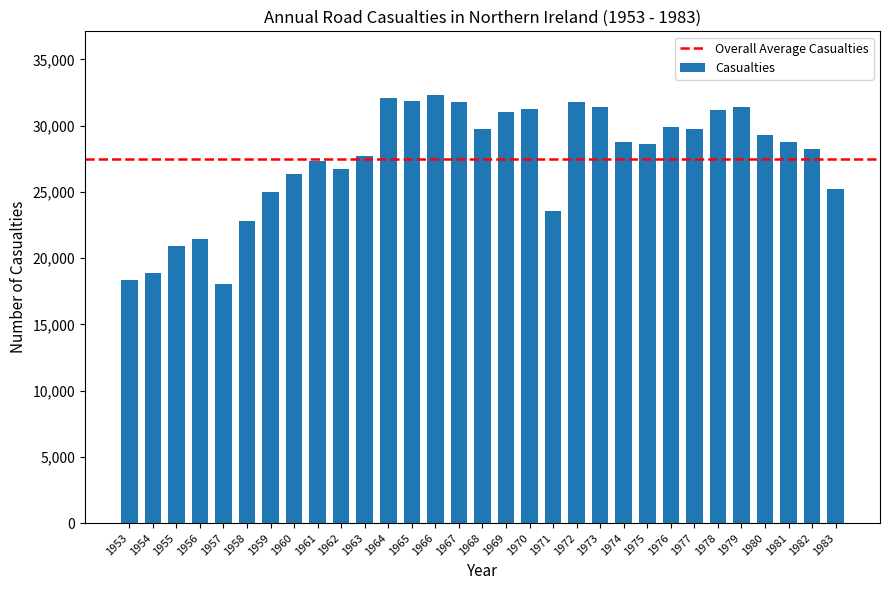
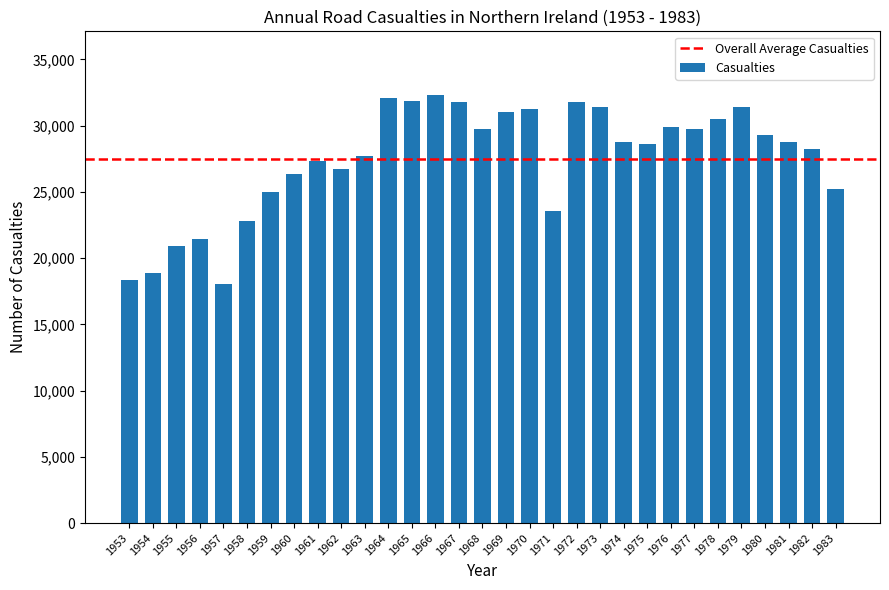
  {
    "1953": "18,300",
    "1954": "18,900",
    "1955": "20,900",
    "1956": "21,500",
    "1957": "18,000",
    "1958": "22,800",
    "1959": "25,000",
    "1960": "26,300",
    "1961": "27,400",
    "1962": "26,700",
    "1963": "27,700",
    "1964": "32,100",
    "1965": "31,800",
    "1966": "32,300",
    "1967": "31,800",
    "1968": "29,700",
    "1969": "31,100",
    "1970": "31,200",
    "1971": "23,600",
    "1972": "31,800",
    "1973": "31,400",
    "1974": "28,800",
    "1975": "28,600",
    "1976": "29,900",
    "1977": "29,800",
-   "1978": "31,200",
+   "1978": "30,500",
    "1979": "31,400",
    "1980": "29,300",
    "1981": "28,800",
    "1982": "28,300",
    "1983": "25,200"
  }
